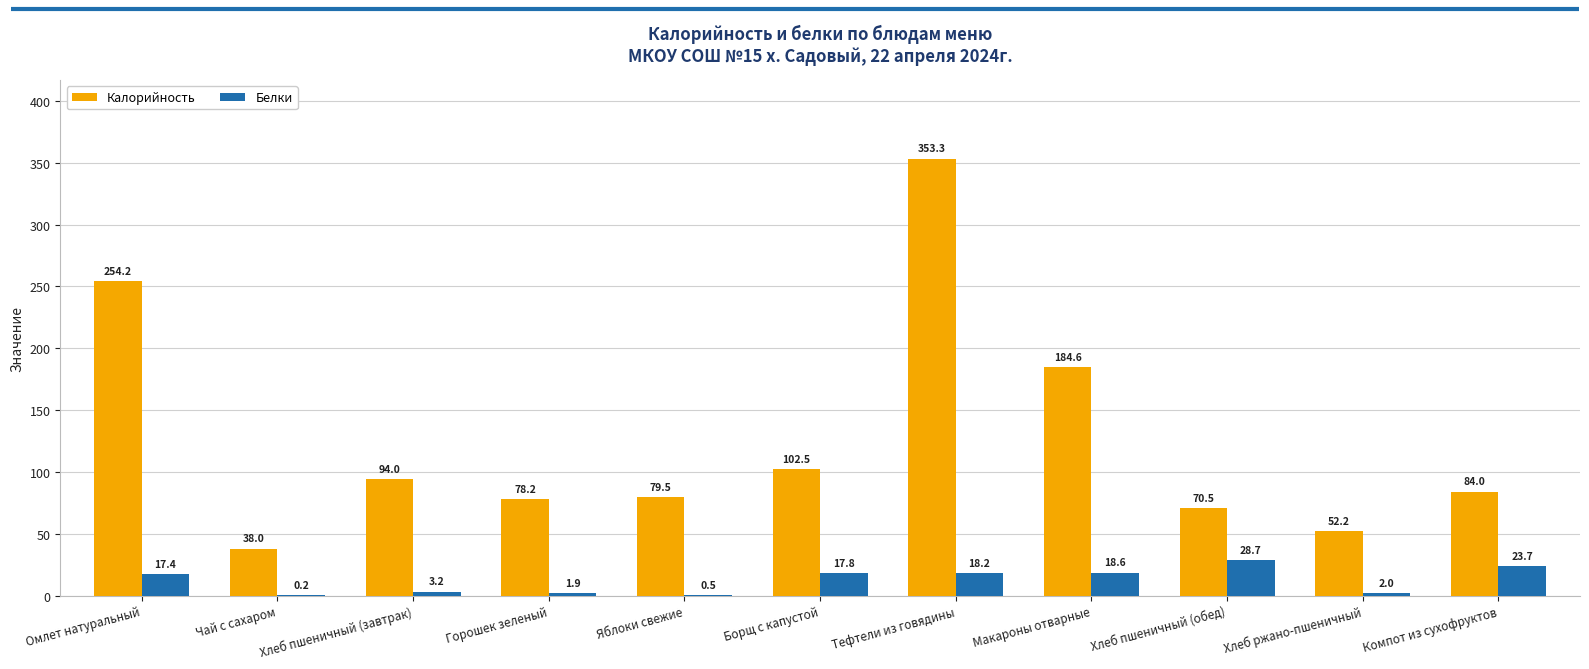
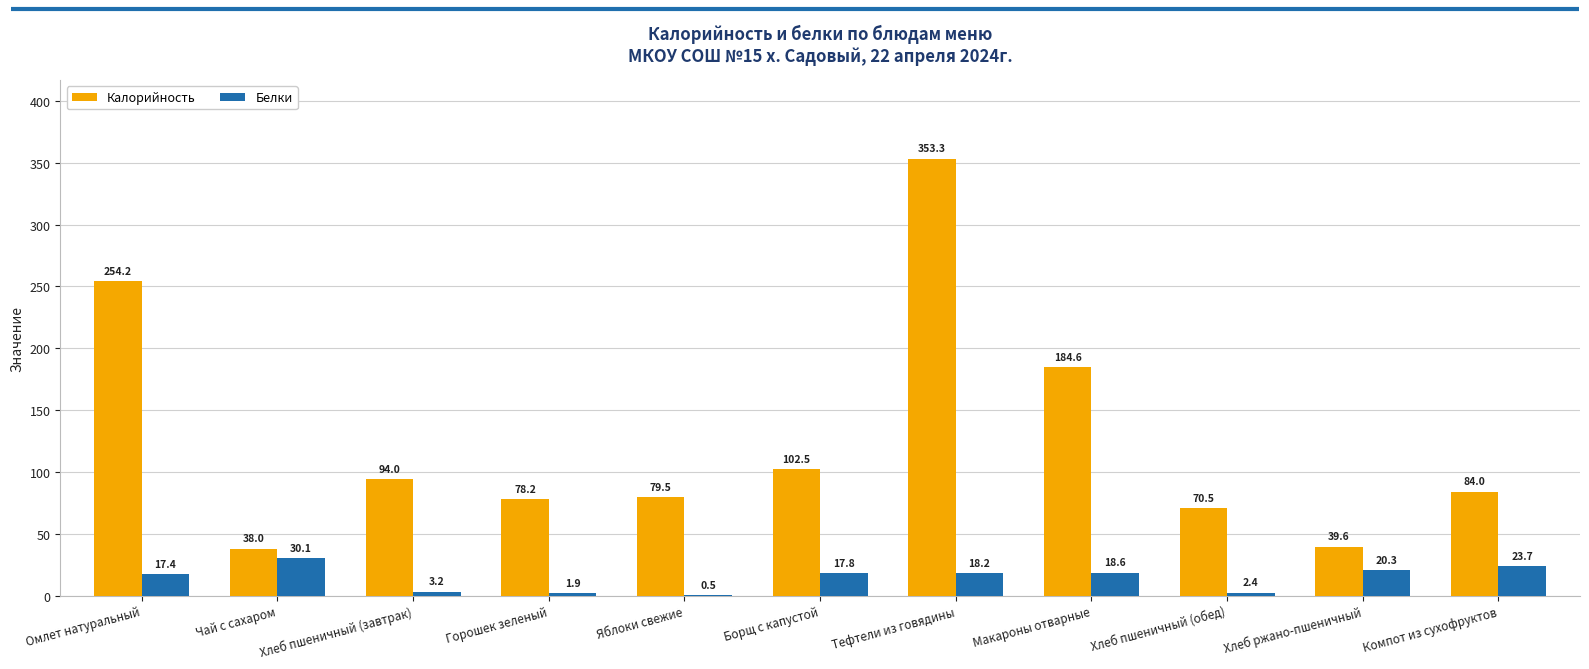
  {
    "Калорийность": {
      "Омлет натуральный": 254.2,
      "Чай с сахаром": 38.0,
      "Хлеб пшеничный (завтрак)": 94.0,
      "Горошек зеленый": 78.2,
      "Яблоки свежие": 79.5,
      "Борщ с капустой": 102.5,
      "Тефтели из говядины": 353.3,
      "Макароны отварные": 184.6,
      "Хлеб пшеничный (обед)": 70.5,
-     "Хлеб ржано-пшеничный": 52.2,
+     "Хлеб ржано-пшеничный": 39.6,
      "Компот из сухофруктов": 84.0
    },
    "Белки": {
      "Омлет натуральный": 17.4,
-     "Чай с сахаром": 0.2,
+     "Чай с сахаром": 30.1,
      "Хлеб пшеничный (завтрак)": 3.2,
      "Горошек зеленый": 1.9,
      "Яблоки свежие": 0.5,
      "Борщ с капустой": 17.8,
      "Тефтели из говядины": 18.2,
      "Макароны отварные": 18.6,
-     "Хлеб пшеничный (обед)": 28.7,
-     "Хлеб ржано-пшеничный": 2.0,
+     "Хлеб пшеничный (обед)": 2.4,
+     "Хлеб ржано-пшеничный": 20.3,
      "Компот из сухофруктов": 23.7
    }
  }
